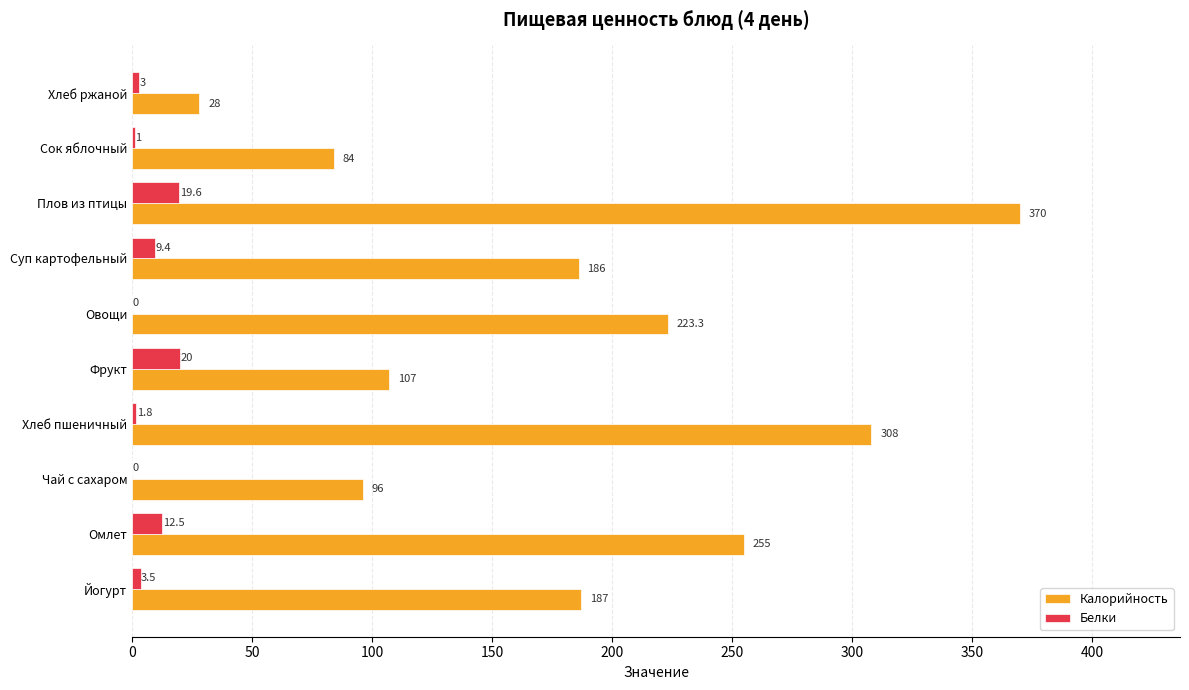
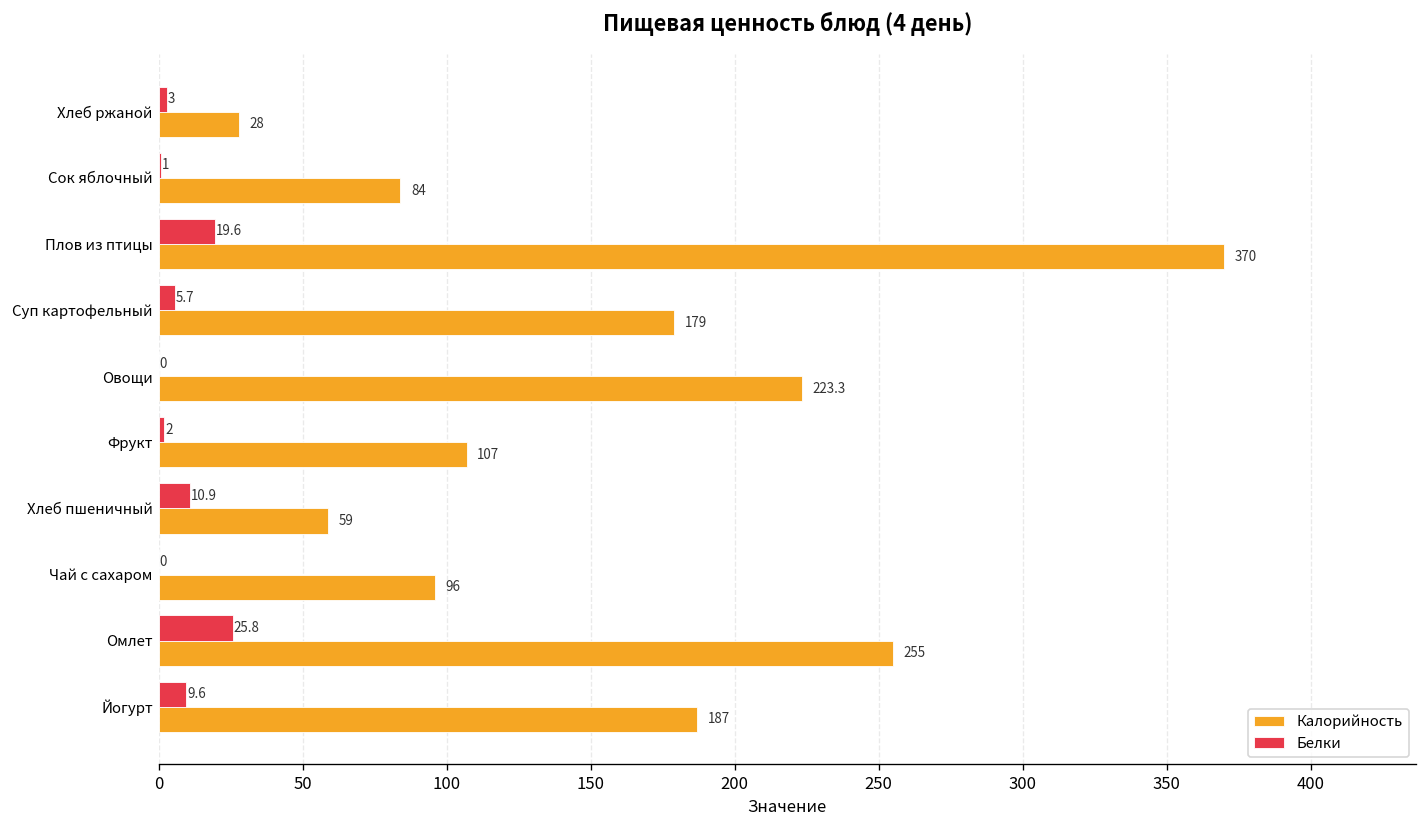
  {
    "Калорийность": {
      "Хлеб ржаной": 28,
      "Сок яблочный": 84,
      "Плов из птицы": 370,
-     "Суп картофельный": 186,
+     "Суп картофельный": 179,
      "Овощи": 223.3,
      "Фрукт": 107,
-     "Хлеб пшеничный": 308,
+     "Хлеб пшеничный": 59,
      "Чай с сахаром": 96,
      "Омлет": 255,
      "Йогурт": 187
    },
    "Белки": {
      "Хлеб ржаной": 3,
      "Сок яблочный": 1,
      "Плов из птицы": 19.6,
-     "Суп картофельный": 9.4,
+     "Суп картофельный": 5.7,
      "Овощи": 0,
-     "Фрукт": 20,
-     "Хлеб пшеничный": 1.8,
+     "Фрукт": 2,
+     "Хлеб пшеничный": 10.9,
      "Чай с сахаром": 0,
-     "Омлет": 12.5,
-     "Йогурт": 3.5
+     "Омлет": 25.8,
+     "Йогурт": 9.6
    }
  }
